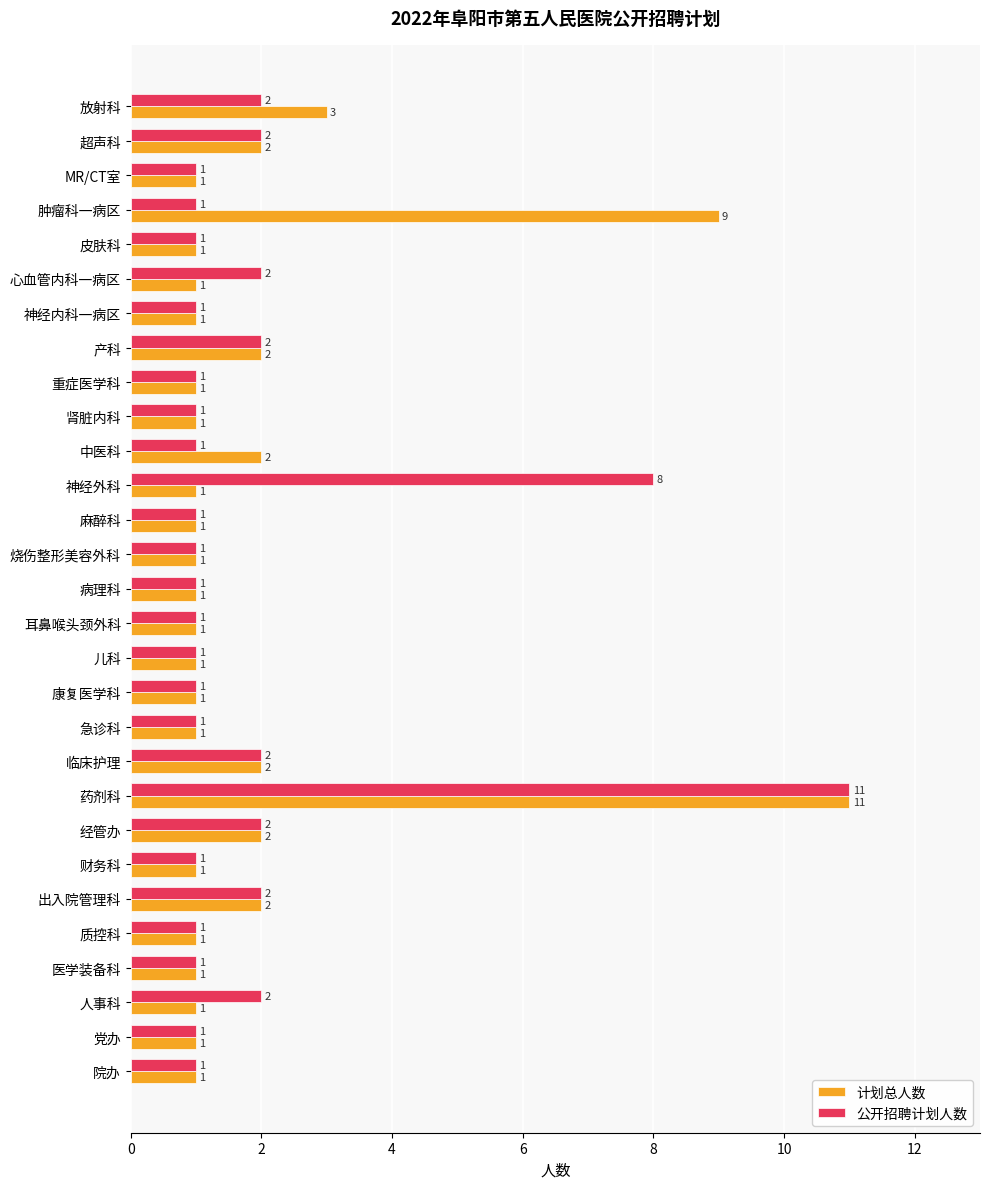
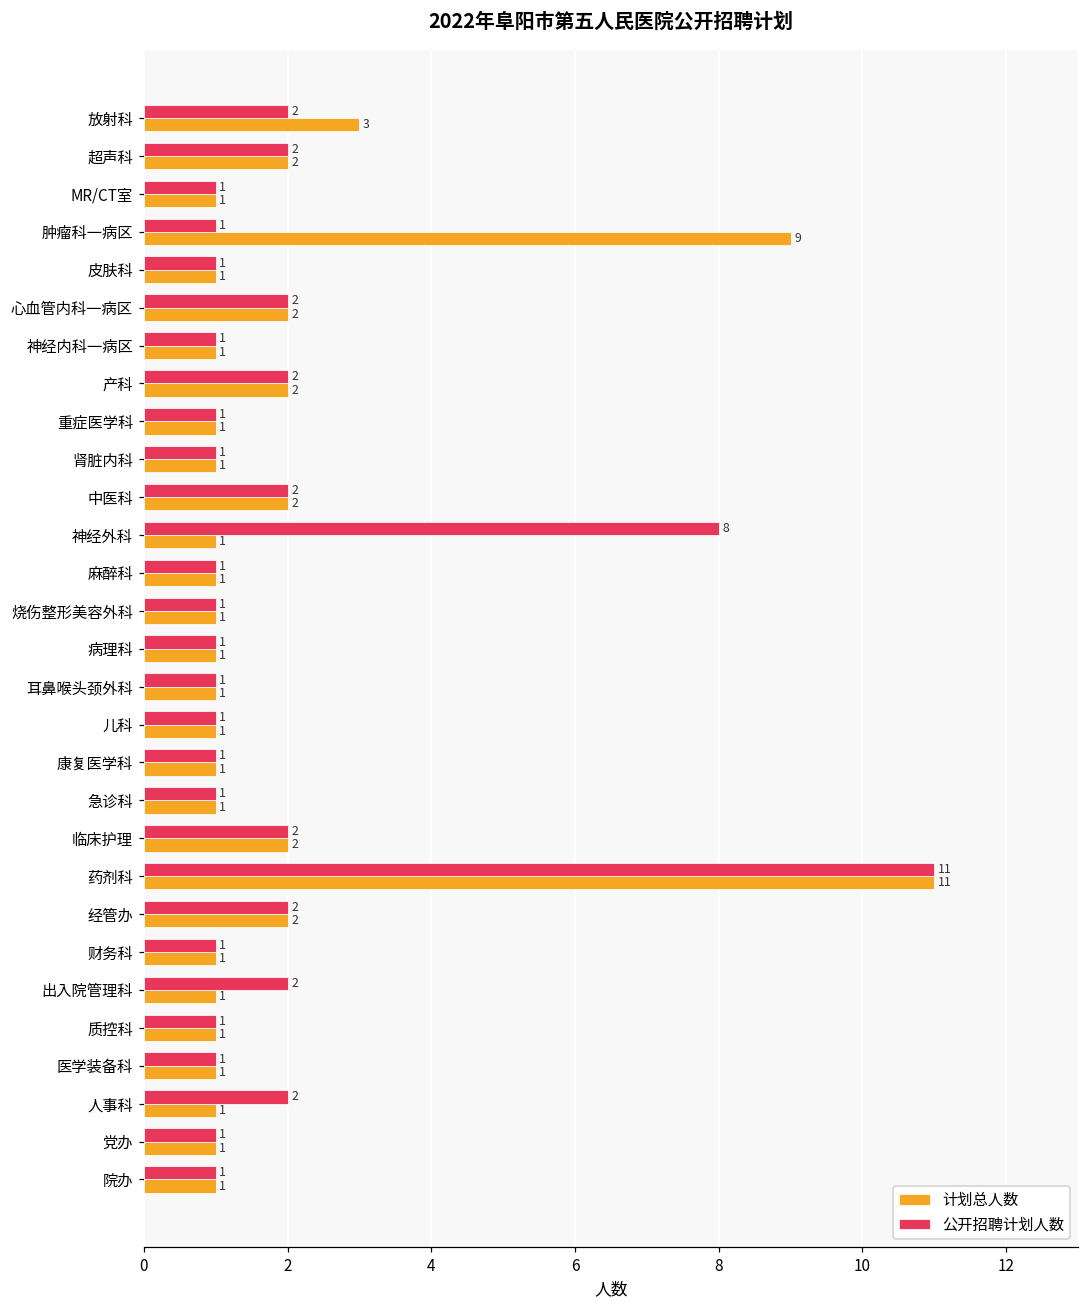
  {
    "计划总人数": {
      "放射科": 3,
      "超声科": 2,
      "MR/CT室": 1,
      "肿瘤科一病区": 9,
      "皮肤科": 1,
-     "心血管内科一病区": 1,
+     "心血管内科一病区": 2,
      "神经内科一病区": 1,
      "产科": 2,
      "重症医学科": 1,
      "肾脏内科": 1,
      "中医科": 2,
      "神经外科": 1,
      "麻醉科": 1,
      "烧伤整形美容外科": 1,
      "病理科": 1,
      "耳鼻喉头颈外科": 1,
      "儿科": 1,
      "康复医学科": 1,
      "急诊科": 1,
      "临床护理": 2,
      "药剂科": 11,
      "经管办": 2,
      "财务科": 1,
-     "出入院管理科": 2,
+     "出入院管理科": 1,
      "质控科": 1,
      "医学装备科": 1,
      "人事科": 1,
      "党办": 1,
      "院办": 1
    },
    "公开招聘计划人数": {
      "放射科": 2,
      "超声科": 2,
      "MR/CT室": 1,
      "肿瘤科一病区": 1,
      "皮肤科": 1,
      "心血管内科一病区": 2,
      "神经内科一病区": 1,
      "产科": 2,
      "重症医学科": 1,
      "肾脏内科": 1,
-     "中医科": 1,
+     "中医科": 2,
      "神经外科": 8,
      "麻醉科": 1,
      "烧伤整形美容外科": 1,
      "病理科": 1,
      "耳鼻喉头颈外科": 1,
      "儿科": 1,
      "康复医学科": 1,
      "急诊科": 1,
      "临床护理": 2,
      "药剂科": 11,
      "经管办": 2,
      "财务科": 1,
      "出入院管理科": 2,
      "质控科": 1,
      "医学装备科": 1,
      "人事科": 2,
      "党办": 1,
      "院办": 1
    }
  }
